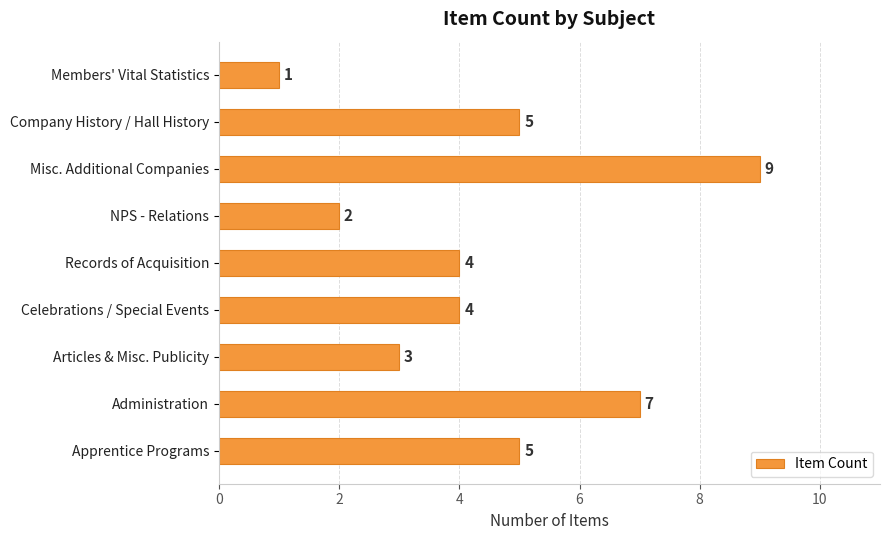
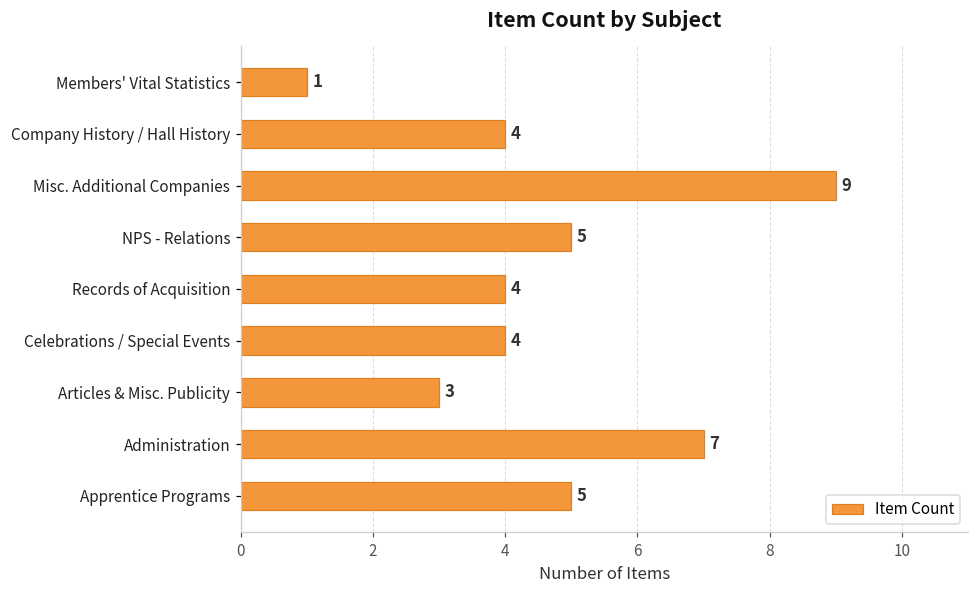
  {
    "Members' Vital Statistics": 1,
-   "Company History / Hall History": 5,
+   "Company History / Hall History": 4,
    "Misc. Additional Companies": 9,
-   "NPS - Relations": 2,
+   "NPS - Relations": 5,
    "Records of Acquisition": 4,
    "Celebrations / Special Events": 4,
    "Articles & Misc. Publicity": 3,
    "Administration": 7,
    "Apprentice Programs": 5
  }
